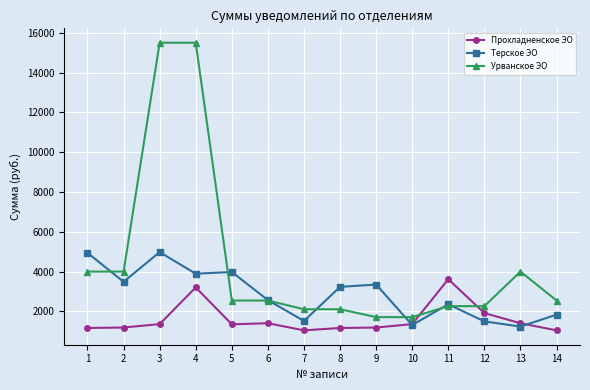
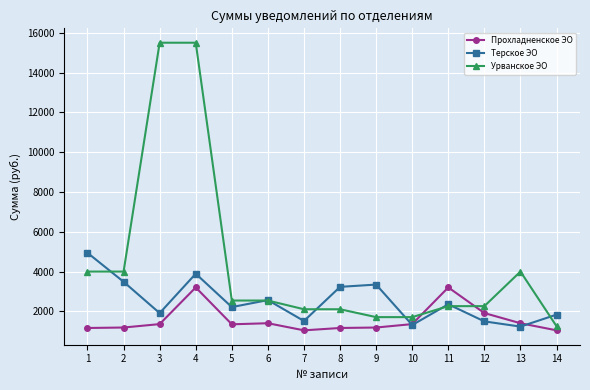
  {
    "Прохладненское ЭО": {
      "1": 1200,
      "2": 1200,
      "3": 1400,
      "4": 3200,
      "5": 1300,
      "6": 1400,
      "7": 1000,
      "8": 1200,
      "9": 1200,
-     "11": 3600,
+     "11": 3200,
      "12": 1900,
      "13": 1400,
      "14": 1000
    },
    "Терское ЭО": {
      "1": 4900,
      "2": 3500,
-     "3": 5000,
+     "3": 1900,
      "4": 3900,
-     "5": 4000,
+     "5": 2200,
      "7": 1500,
      "8": 3200,
      "9": 3300,
      "12": 1500,
      "13": 1200,
      "14": 1800
    },
    "Урванское ЭО": {
      "1": 4000,
      "2": 4000,
      "3": 15500,
      "4": 15500,
      "5": 2500,
      "7": 2100,
      "8": 2100,
      "9": 1700,
      "10": 1700,
      "12": 2300,
      "13": 4000,
-     "14": 2500
+     "14": 1300
    }
  }
